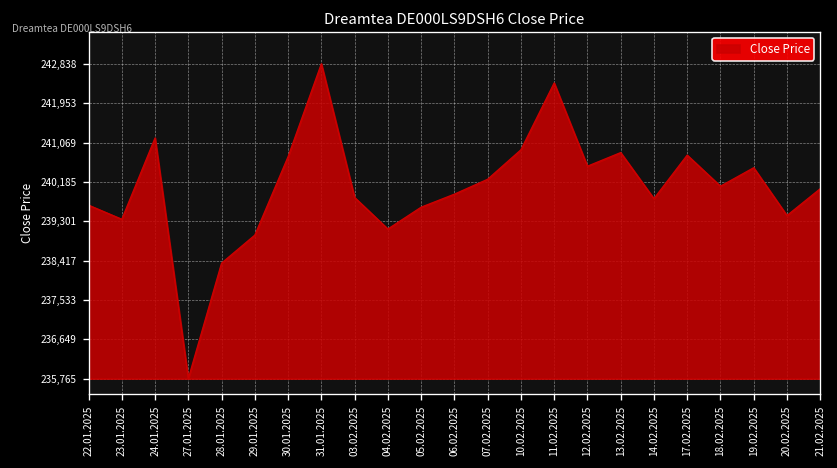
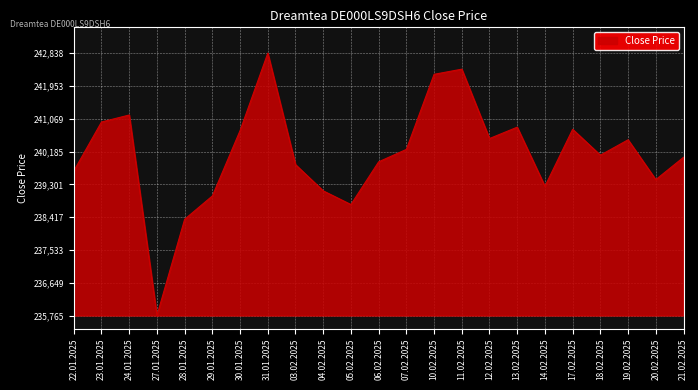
  {
    "22.01.2025": "239,700",
-   "23.01.2025": "239,300",
+   "23.01.2025": "241,000",
    "24.01.2025": "241,200",
    "27.01.2025": "235,800",
    "28.01.2025": "238,400",
    "29.01.2025": "239,000",
    "30.01.2025": "240,800",
    "31.01.2025": "242,800",
    "03.02.2025": "239,800",
    "04.02.2025": "239,100",
-   "05.02.2025": "239,600",
+   "05.02.2025": "238,800",
    "06.02.2025": "239,900",
    "07.02.2025": "240,200",
-   "10.02.2025": "240,900",
+   "10.02.2025": "242,300",
    "11.02.2025": "242,400",
    "12.02.2025": "240,500",
    "13.02.2025": "240,800",
-   "14.02.2025": "239,800",
+   "14.02.2025": "239,200",
    "17.02.2025": "240,800",
    "18.02.2025": "240,100",
    "19.02.2025": "240,500",
    "20.02.2025": "239,400",
    "21.02.2025": "240,000"
  }
